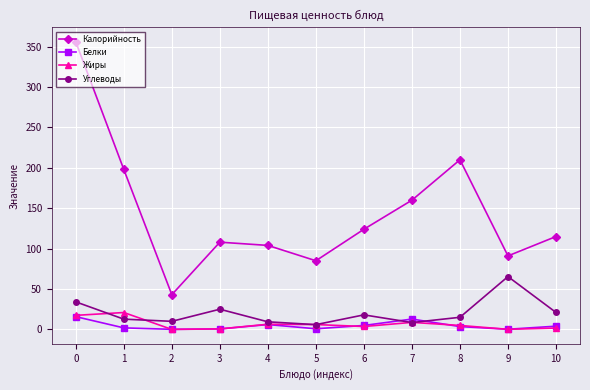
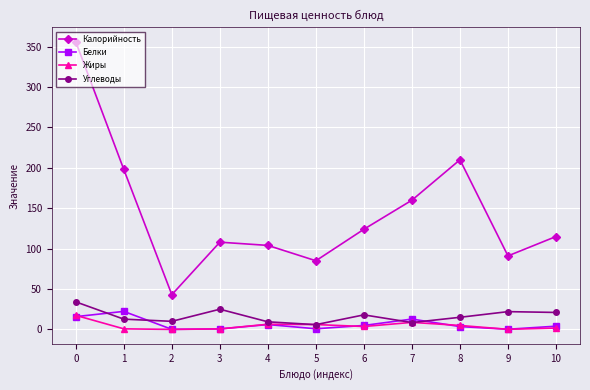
  {
    "Калорийность": {
      "1": 200,
      "2": 40,
      "3": 110,
      "4": 100,
      "5": 90,
      "6": 120,
      "7": 160,
      "8": 210,
      "9": 90,
      "10": 120
    },
    "Белки": {
-     "1": 0,
+     "1": 20,
      "5": 0,
      "7": 10
    },
    "Жиры": {
-     "1": 20
+     "1": 0
    },
    "Углеводы": {
      "0": 30,
      "1": 10,
      "2": 10,
      "3": 30,
      "6": 20,
      "8": 20,
-     "9": 70,
+     "9": 20,
      "10": 20
    }
  }
